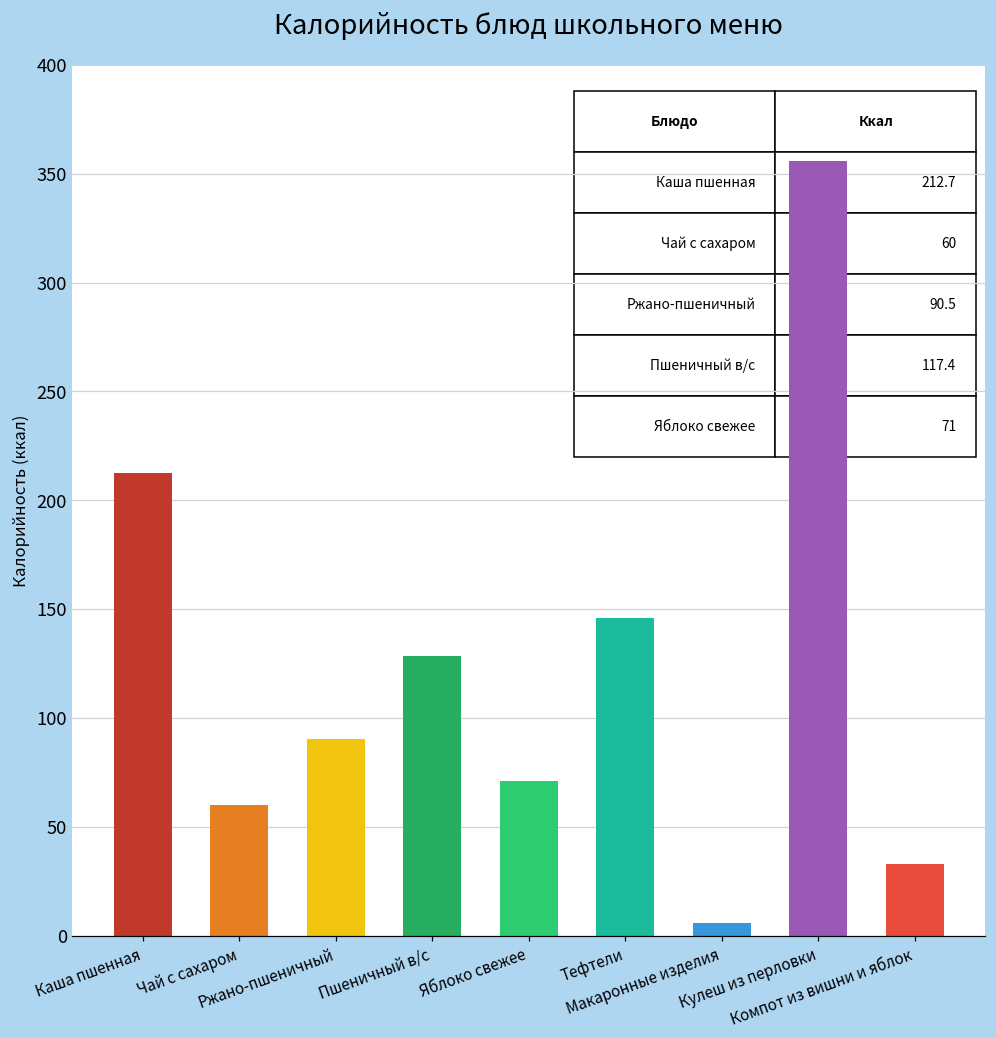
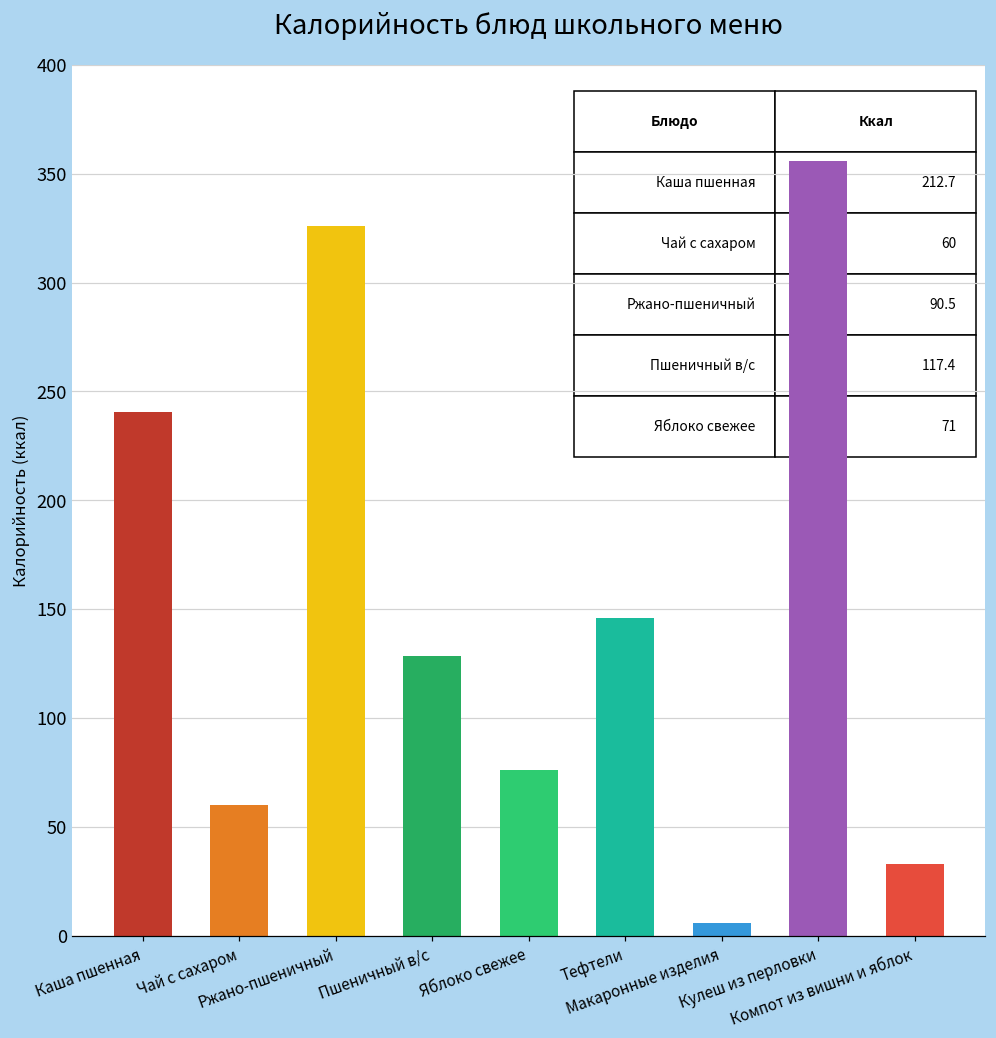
  {
-   "Каша пшенная": 213,
+   "Каша пшенная": 241,
    "Чай с сахаром": 60,
-   "Ржано-пшеничный": 91,
+   "Ржано-пшеничный": 326,
    "Пшеничный в/с": 129,
-   "Яблоко свежее": 71,
+   "Яблоко свежее": 76,
    "Тефтели": 146,
    "Макаронные изделия": 6,
    "Кулеш из перловки": 356,
    "Компот из вишни и яблок": 33
  }
